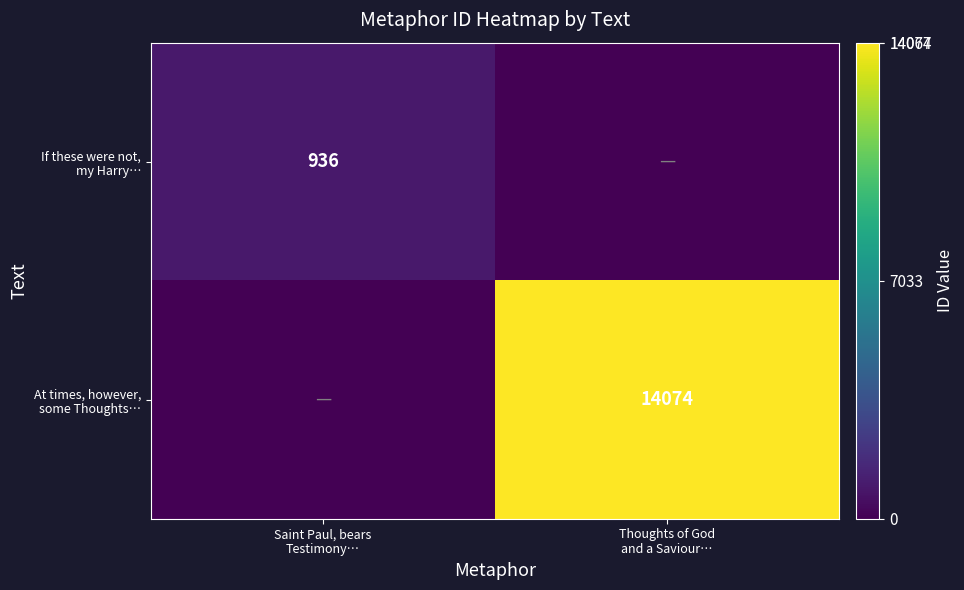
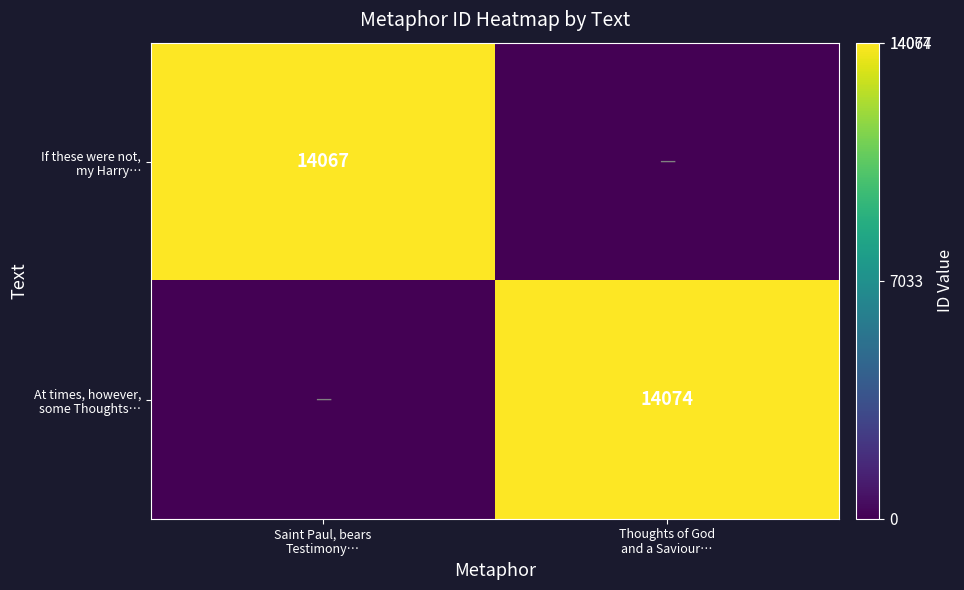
  {
    "If these were not, my Harry…": {
-     "Saint Paul, bears Testimony…": 936
+     "Saint Paul, bears Testimony…": 14067
    },
    "At times, however, some Thoughts…": {
      "Thoughts of God and a Saviour…": 14074
    }
  }
